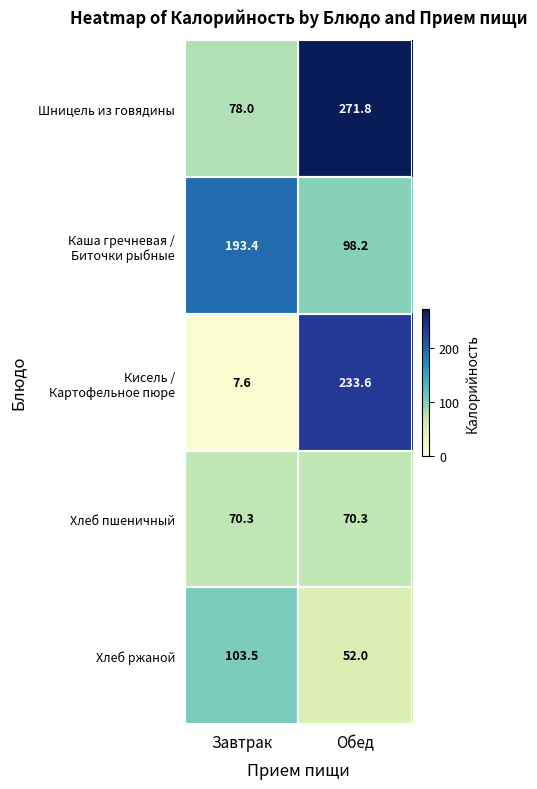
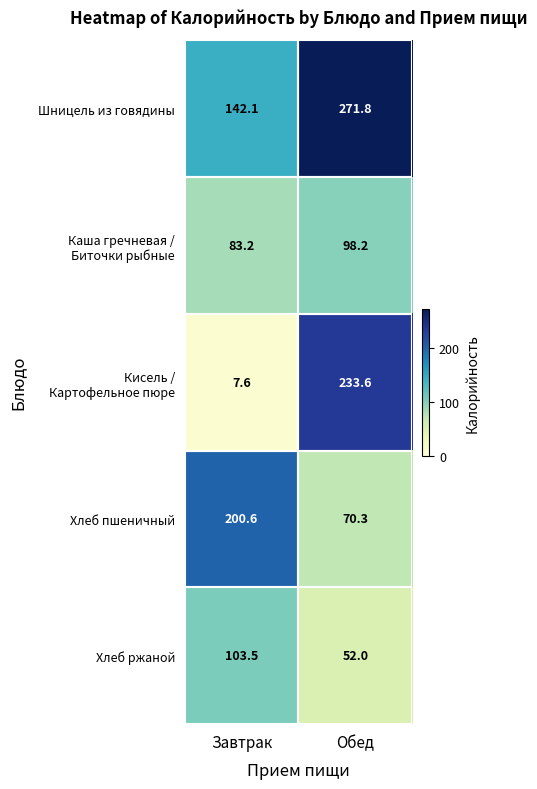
  {
    "Шницель из говядины": {
-     "Завтрак": 78.0,
+     "Завтрак": 142.1,
      "Обед": 271.8
    },
    "Каша гречневая / Биточки рыбные": {
-     "Завтрак": 193.4,
+     "Завтрак": 83.2,
      "Обед": 98.2
    },
    "Кисель / Картофельное пюре": {
      "Завтрак": 7.6,
      "Обед": 233.6
    },
    "Хлеб пшеничный": {
-     "Завтрак": 70.3,
+     "Завтрак": 200.6,
      "Обед": 70.3
    },
    "Хлеб ржаной": {
      "Завтрак": 103.5,
      "Обед": 52.0
    }
  }
